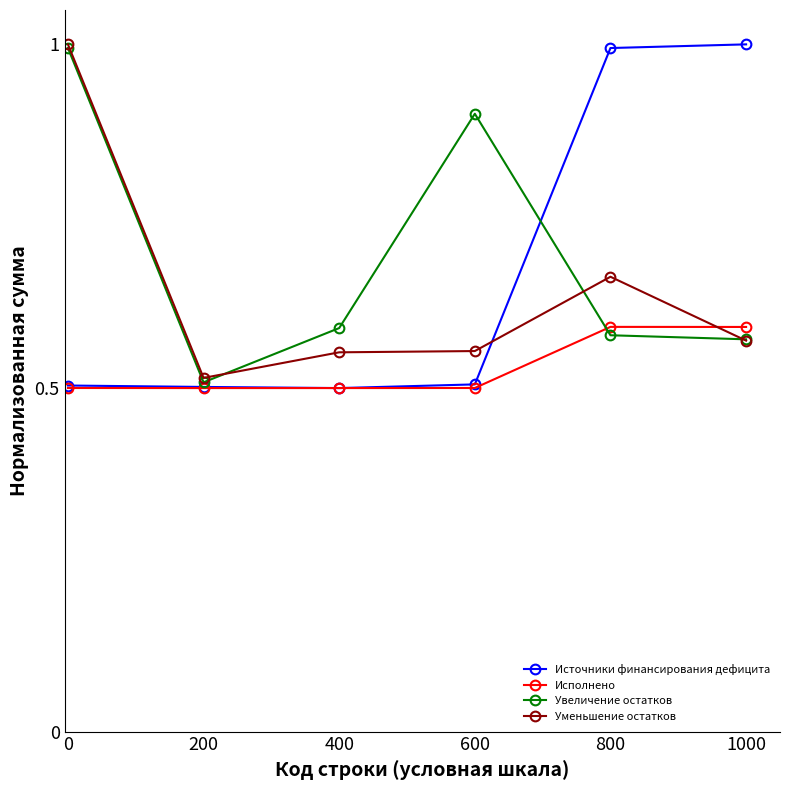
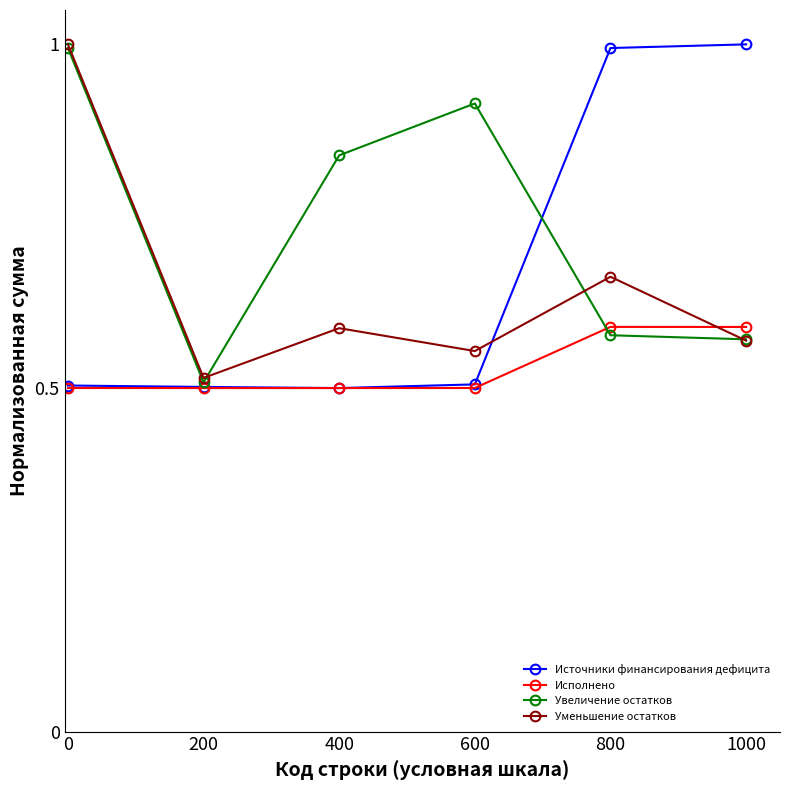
  {
    "Источники финансирования дефицита": {
      "600": 0.51,
      "800": 0.99,
      "1000": 1.00
    },
    "Исполнено": {
      "600": 0.50,
      "800": 0.59,
      "1000": 0.59
    },
    "Увеличение остатков": {
      "0": 0.99,
      "200": 0.51,
-     "400": 0.59,
-     "600": 0.90,
+     "400": 0.84,
+     "600": 0.91,
      "800": 0.58
    },
    "Уменьшение остатков": {
      "0": 1.00,
      "200": 0.51,
-     "400": 0.55,
+     "400": 0.59,
      "600": 0.55,
      "800": 0.66
    }
  }
